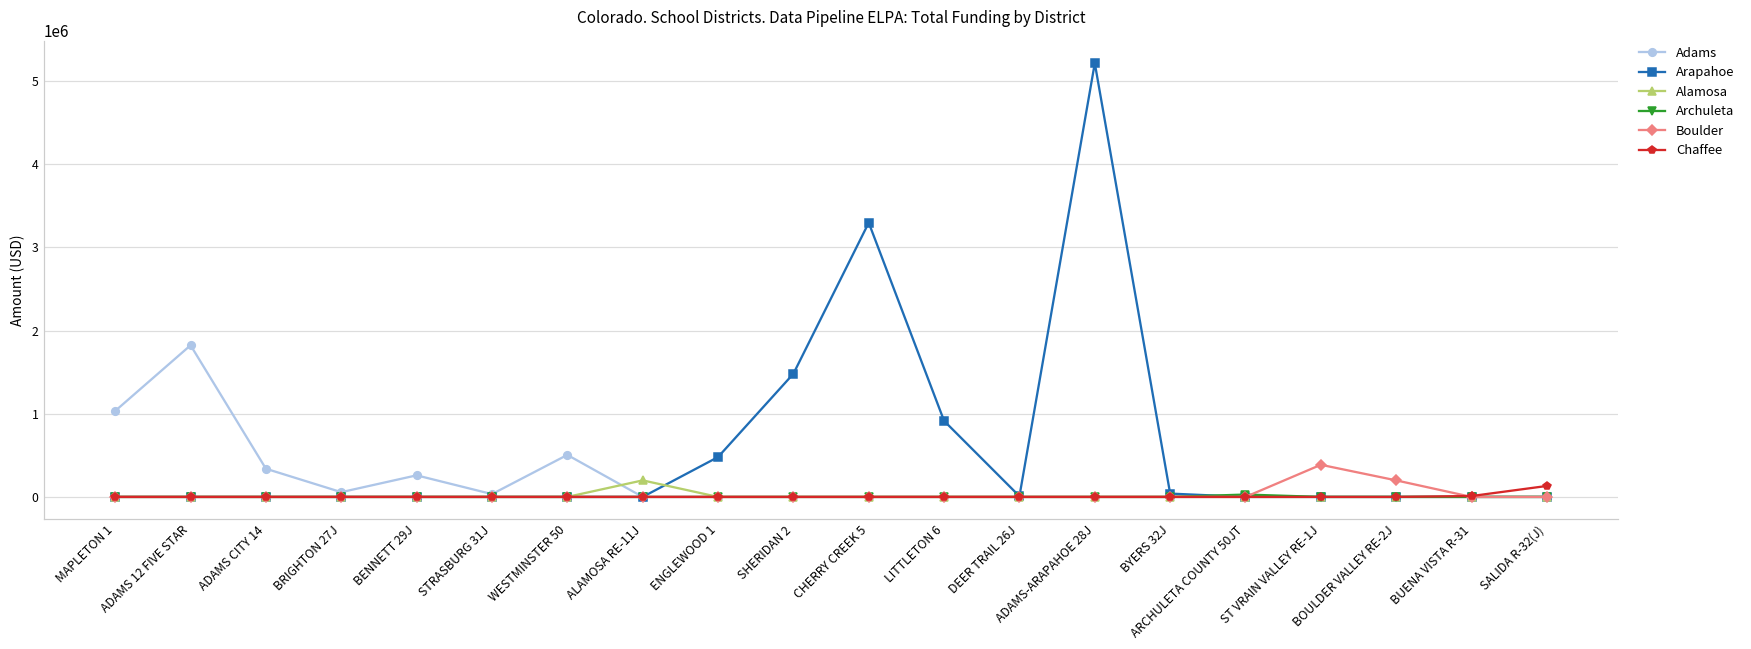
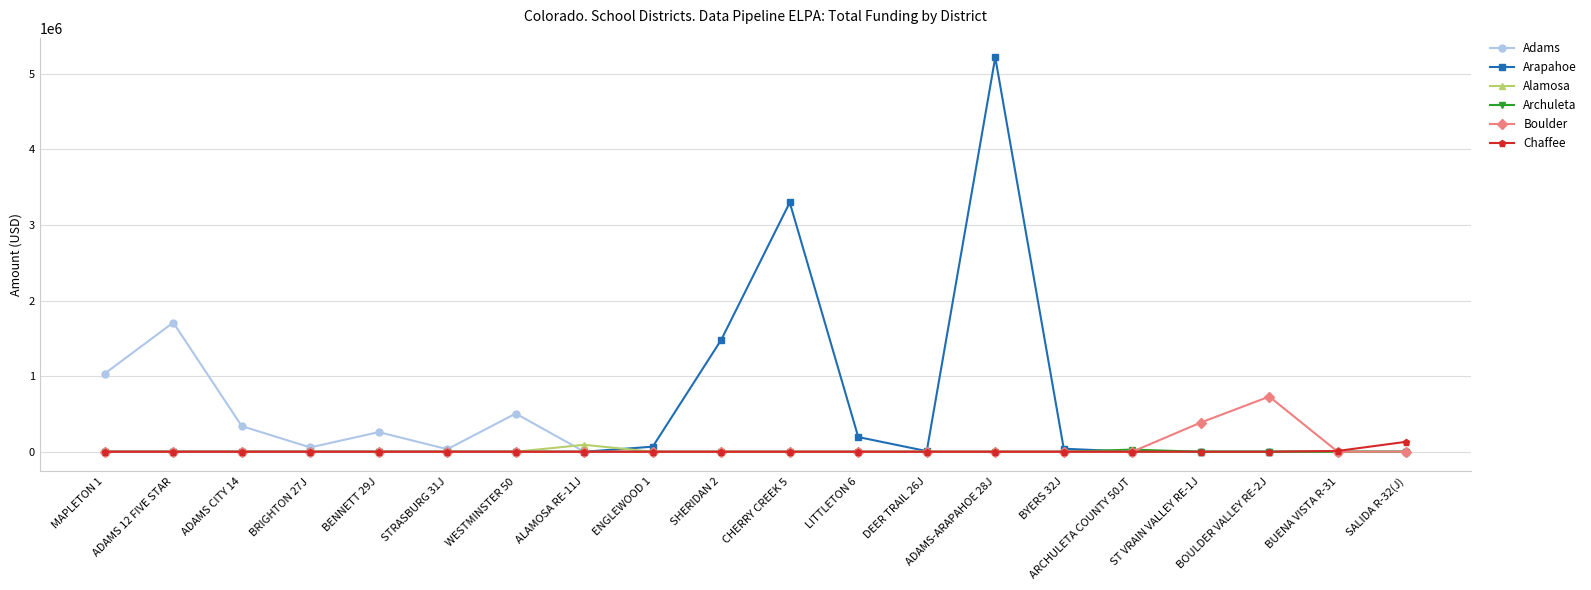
  {
    "Adams": {
      "MAPLETON 1": 1000000,
-     "ADAMS 12 FIVE STAR": 1800000,
+     "ADAMS 12 FIVE STAR": 1700000,
      "ADAMS CITY 14": 300000,
      "BRIGHTON 27J": 100000,
      "BENNETT 29J": 300000,
      "WESTMINSTER 50": 500000
    },
    "Arapahoe": {
-     "ENGLEWOOD 1": 500000,
+     "ENGLEWOOD 1": 100000,
      "SHERIDAN 2": 1500000,
      "CHERRY CREEK 5": 3300000,
-     "LITTLETON 6": 900000,
+     "LITTLETON 6": 200000,
      "ADAMS-ARAPAHOE 28J": 5200000,
      "BYERS 32J": 0
    },
    "Alamosa": {
-     "ALAMOSA RE-11J": 200000
+     "ALAMOSA RE-11J": 100000
    },
    "Boulder": {
      "ST VRAIN VALLEY RE-1J": 400000,
-     "BOULDER VALLEY RE-2J": 200000
+     "BOULDER VALLEY RE-2J": 700000
    },
    "Chaffee": {
      "SALIDA R-32(J)": 100000
    }
  }
